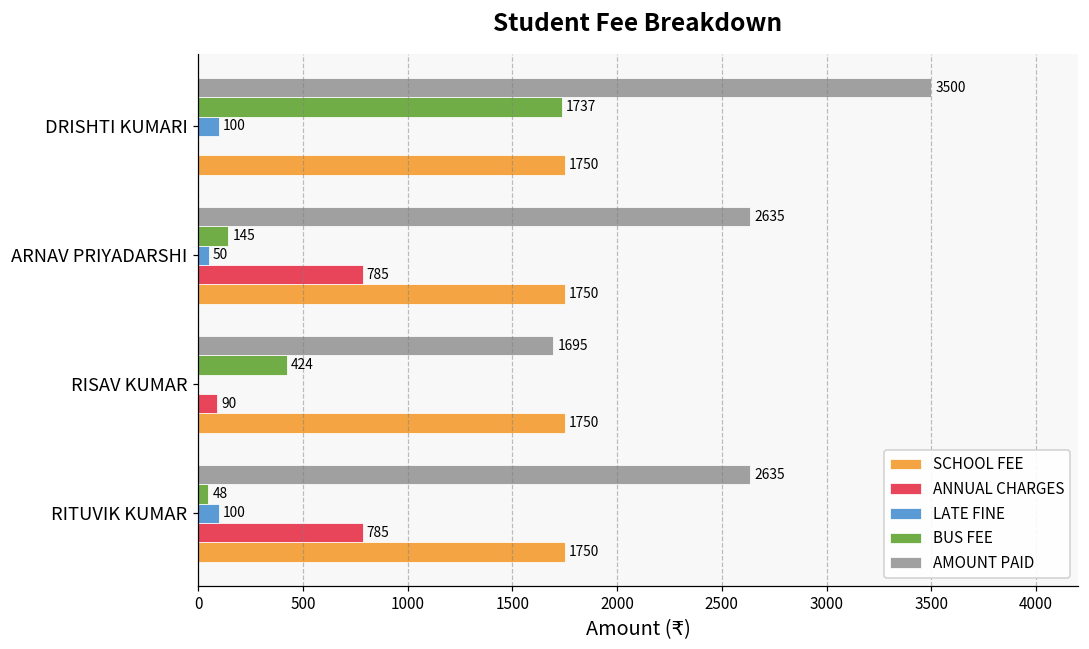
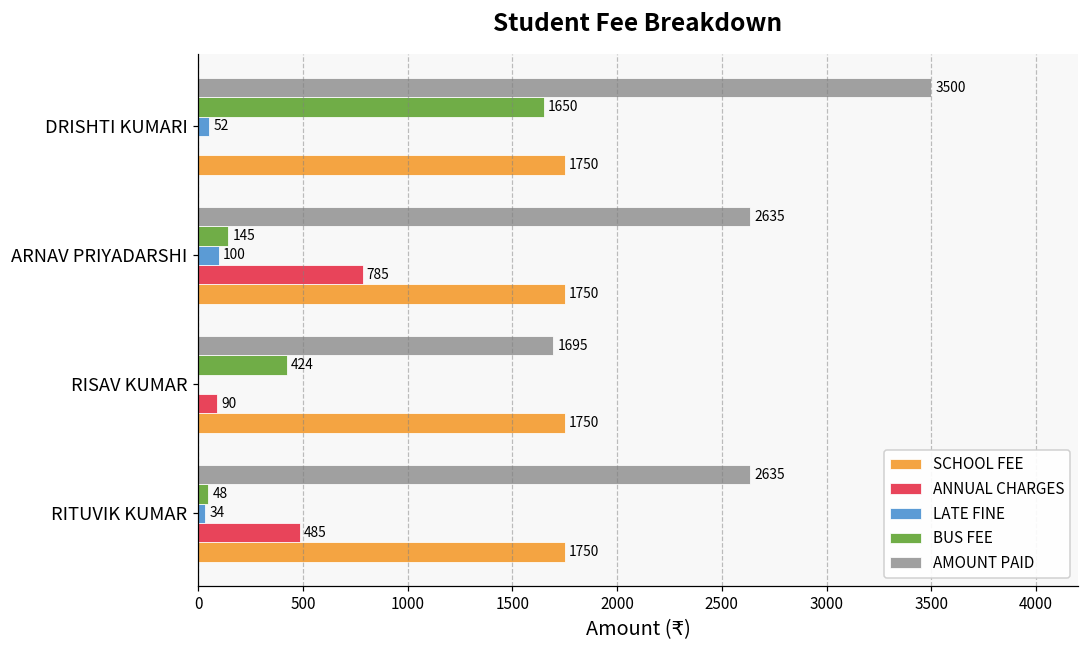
  {
    "SCHOOL FEE": {
      "DRISHTI KUMARI": 1750,
      "ARNAV PRIYADARSHI": 1750,
      "RISAV KUMAR": 1750,
      "RITUVIK KUMAR": 1750
    },
    "ANNUAL CHARGES": {
      "ARNAV PRIYADARSHI": 785,
      "RISAV KUMAR": 90,
-     "RITUVIK KUMAR": 785
+     "RITUVIK KUMAR": 485
    },
    "LATE FINE": {
-     "DRISHTI KUMARI": 100,
-     "ARNAV PRIYADARSHI": 50,
-     "RITUVIK KUMAR": 100
+     "DRISHTI KUMARI": 52,
+     "ARNAV PRIYADARSHI": 100,
+     "RITUVIK KUMAR": 34
    },
    "BUS FEE": {
-     "DRISHTI KUMARI": 1737,
+     "DRISHTI KUMARI": 1650,
      "ARNAV PRIYADARSHI": 145,
      "RISAV KUMAR": 424,
      "RITUVIK KUMAR": 48
    },
    "AMOUNT PAID": {
      "DRISHTI KUMARI": 3500,
      "ARNAV PRIYADARSHI": 2635,
      "RISAV KUMAR": 1695,
      "RITUVIK KUMAR": 2635
    }
  }
